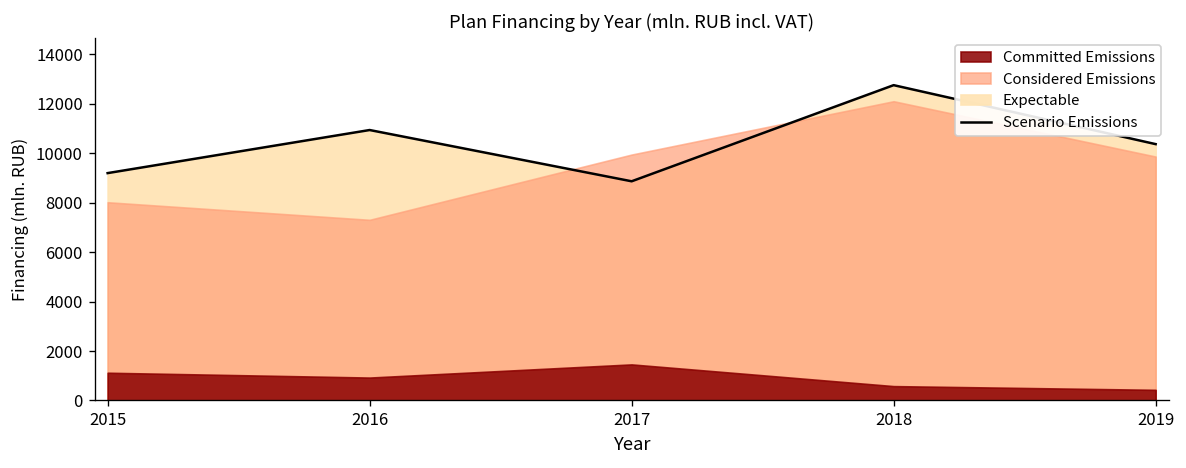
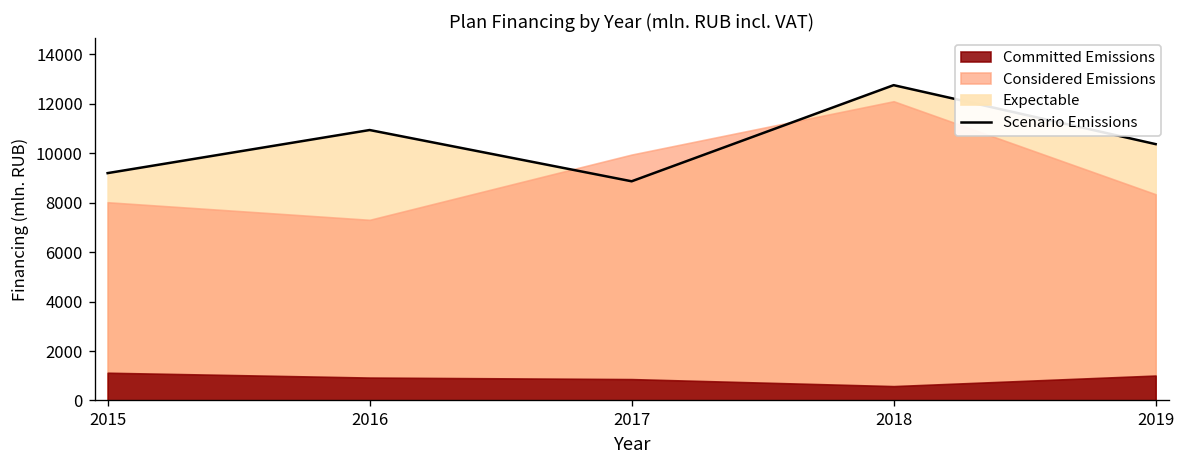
  {
    "Expectable": {
      "2015": 9200,
      "2016": 10900,
      "2017": 8900,
      "2018": 12800,
      "2019": 10400
    },
    "Considered Emissions": {
      "2015": 8000,
      "2016": 7300,
      "2017": 9900,
      "2018": 12100,
-     "2019": 9900
+     "2019": 8300
    },
    "Committed Emissions": {
      "2015": 1100,
      "2016": 900,
-     "2017": 1500,
+     "2017": 900,
      "2018": 600,
-     "2019": 400
+     "2019": 1000
    }
  }
